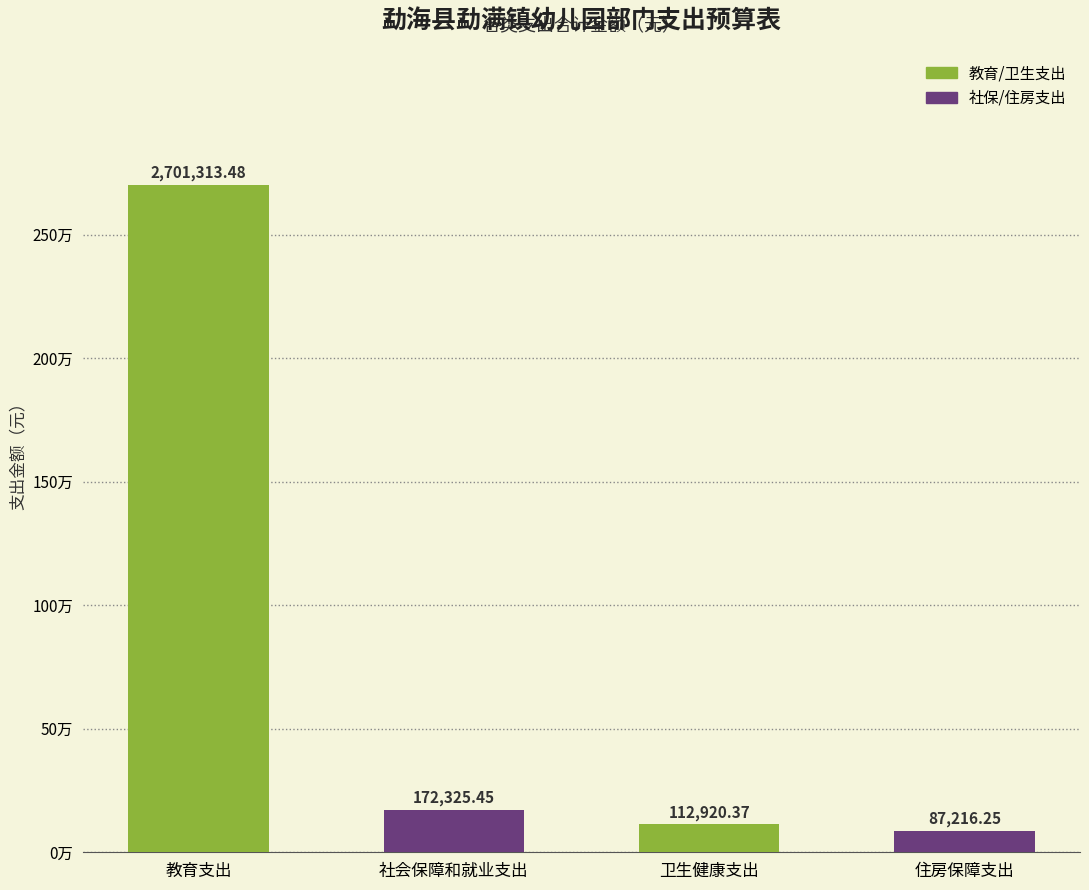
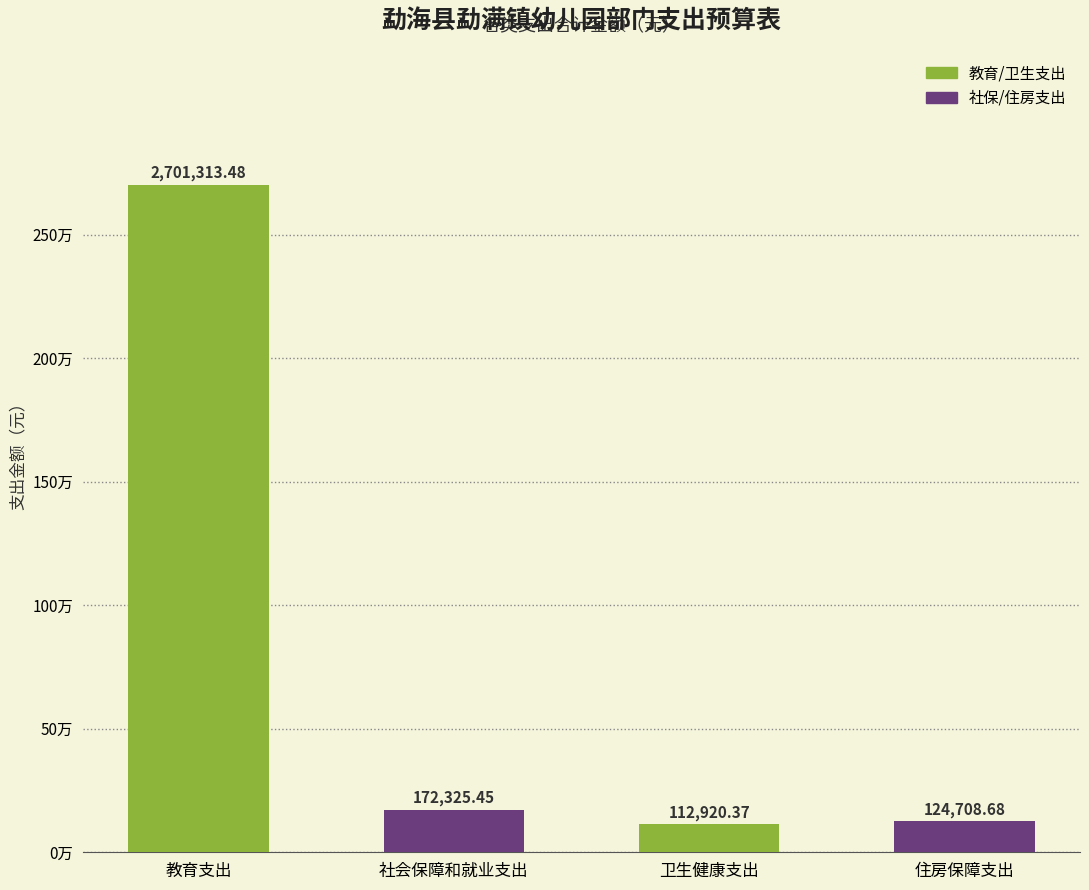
  {
    "教育支出": "2,701,313.48",
    "社会保障和就业支出": "172,325.45",
    "卫生健康支出": "112,920.37",
-   "住房保障支出": "87,216.25"
+   "住房保障支出": "124,708.68"
  }
